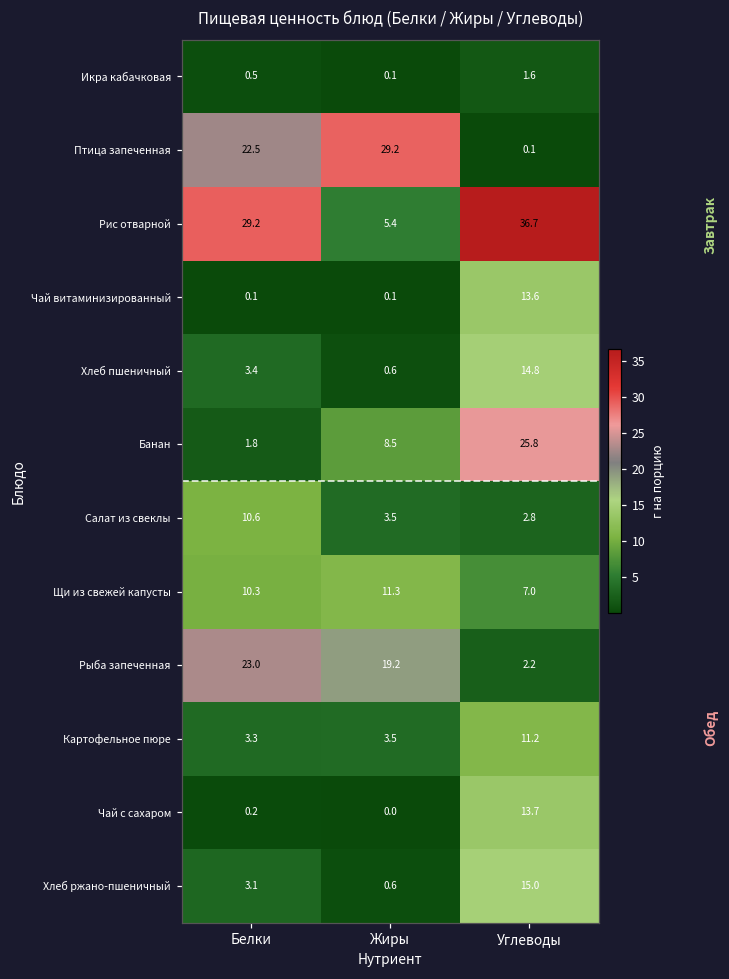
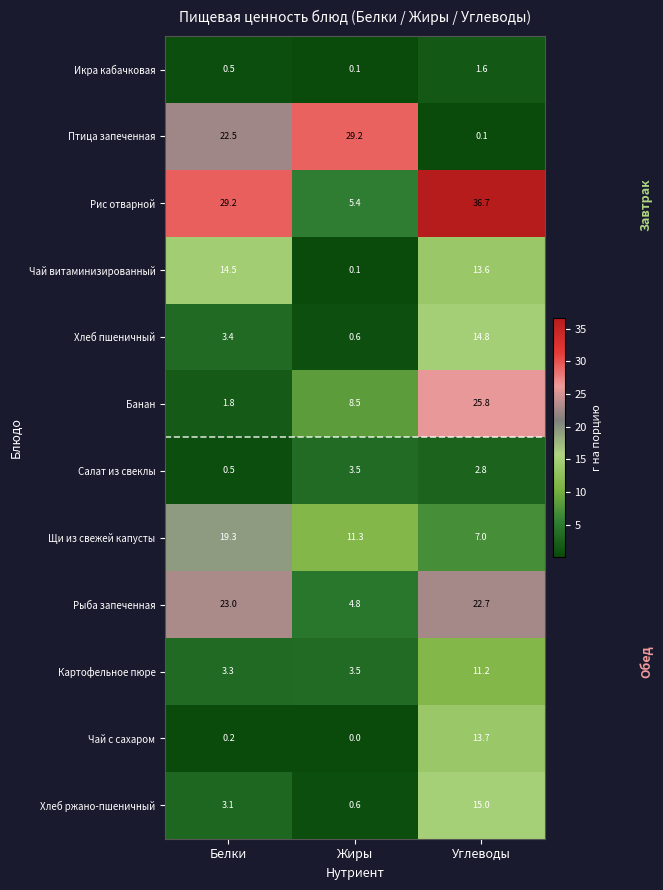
  {
    "Икра кабачковая": {
      "Белки": 0.5,
      "Жиры": 0.1,
      "Углеводы": 1.6
    },
    "Птица запеченная": {
      "Белки": 22.5,
      "Жиры": 29.2,
      "Углеводы": 0.1
    },
    "Рис отварной": {
      "Белки": 29.2,
      "Жиры": 5.4,
      "Углеводы": 36.7
    },
    "Чай витаминизированный": {
-     "Белки": 0.1,
+     "Белки": 14.5,
      "Жиры": 0.1,
      "Углеводы": 13.6
    },
    "Хлеб пшеничный": {
      "Белки": 3.4,
      "Жиры": 0.6,
      "Углеводы": 14.8
    },
    "Банан": {
      "Белки": 1.8,
      "Жиры": 8.5,
      "Углеводы": 25.8
    },
    "Салат из свеклы": {
-     "Белки": 10.6,
+     "Белки": 0.5,
      "Жиры": 3.5,
      "Углеводы": 2.8
    },
    "Щи из свежей капусты": {
-     "Белки": 10.3,
+     "Белки": 19.3,
      "Жиры": 11.3,
      "Углеводы": 7.0
    },
    "Рыба запеченная": {
      "Белки": 23.0,
-     "Жиры": 19.2,
-     "Углеводы": 2.2
+     "Жиры": 4.8,
+     "Углеводы": 22.7
    },
    "Картофельное пюре": {
      "Белки": 3.3,
      "Жиры": 3.5,
      "Углеводы": 11.2
    },
    "Чай с сахаром": {
      "Белки": 0.2,
      "Жиры": 0.0,
      "Углеводы": 13.7
    },
    "Хлеб ржано-пшеничный": {
      "Белки": 3.1,
      "Жиры": 0.6,
      "Углеводы": 15.0
    }
  }
